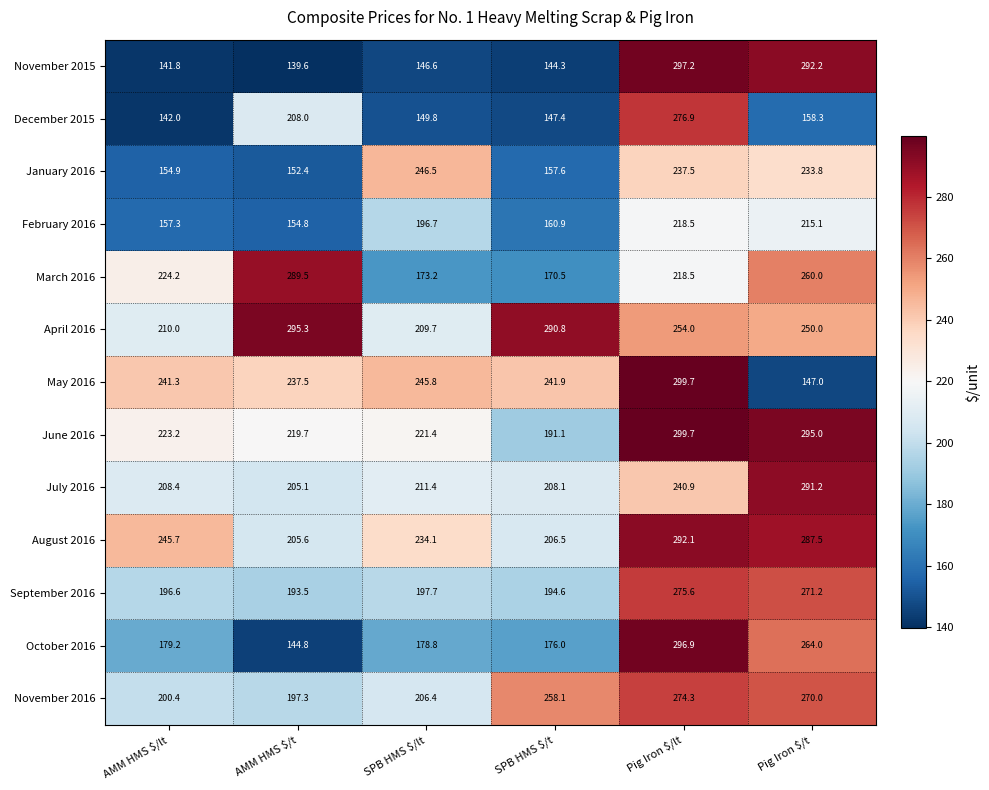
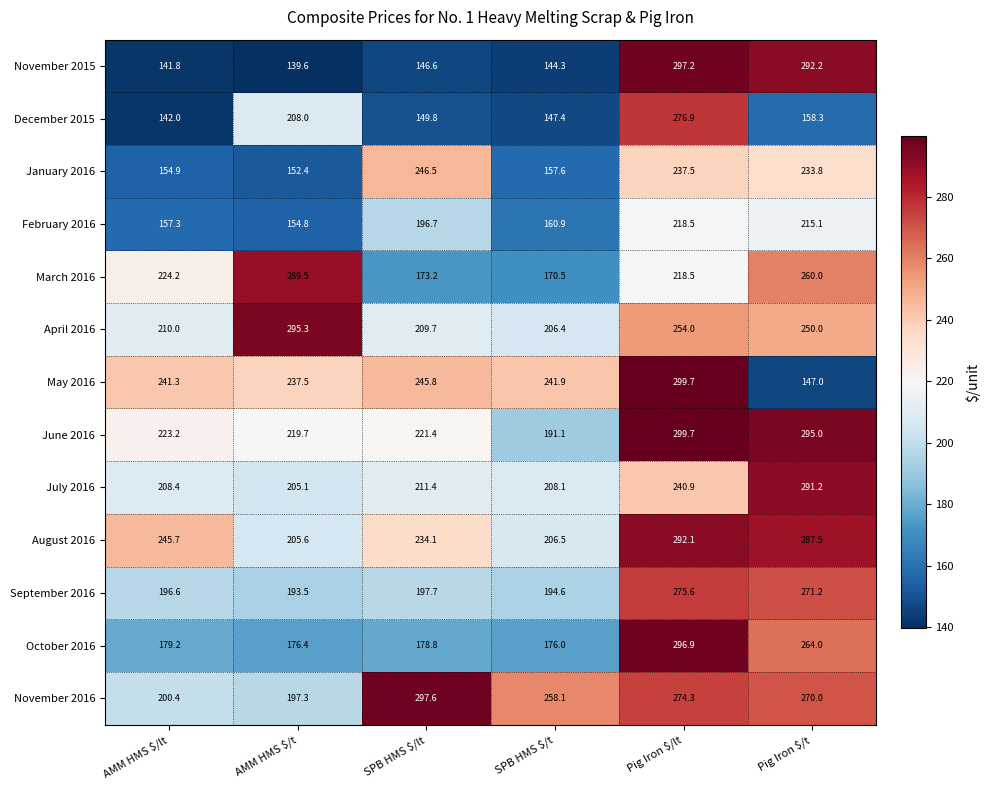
  {
    "November 2015": {
      "AMM HMS $/lt": 141.8,
      "AMM HMS $/t": 139.6,
      "SPB HMS $/lt": 146.6,
      "SPB HMS $/t": 144.3,
      "Pig Iron $/lt": 297.2,
      "Pig Iron $/t": 292.2
    },
    "December 2015": {
      "AMM HMS $/lt": 142.0,
      "AMM HMS $/t": 208.0,
      "SPB HMS $/lt": 149.8,
      "SPB HMS $/t": 147.4,
      "Pig Iron $/lt": 276.9,
      "Pig Iron $/t": 158.3
    },
    "January 2016": {
      "AMM HMS $/lt": 154.9,
      "AMM HMS $/t": 152.4,
      "SPB HMS $/lt": 246.5,
      "SPB HMS $/t": 157.6,
      "Pig Iron $/lt": 237.5,
      "Pig Iron $/t": 233.8
    },
    "February 2016": {
      "AMM HMS $/lt": 157.3,
      "AMM HMS $/t": 154.8,
      "SPB HMS $/lt": 196.7,
      "SPB HMS $/t": 160.9,
      "Pig Iron $/lt": 218.5,
      "Pig Iron $/t": 215.1
    },
    "March 2016": {
      "AMM HMS $/lt": 224.2,
      "AMM HMS $/t": 289.5,
      "SPB HMS $/lt": 173.2,
      "SPB HMS $/t": 170.5,
      "Pig Iron $/lt": 218.5,
      "Pig Iron $/t": 260.0
    },
    "April 2016": {
      "AMM HMS $/lt": 210.0,
      "AMM HMS $/t": 295.3,
      "SPB HMS $/lt": 209.7,
-     "SPB HMS $/t": 290.8,
+     "SPB HMS $/t": 206.4,
      "Pig Iron $/lt": 254.0,
      "Pig Iron $/t": 250.0
    },
    "May 2016": {
      "AMM HMS $/lt": 241.3,
      "AMM HMS $/t": 237.5,
      "SPB HMS $/lt": 245.8,
      "SPB HMS $/t": 241.9,
      "Pig Iron $/lt": 299.7,
      "Pig Iron $/t": 147.0
    },
    "June 2016": {
      "AMM HMS $/lt": 223.2,
      "AMM HMS $/t": 219.7,
      "SPB HMS $/lt": 221.4,
      "SPB HMS $/t": 191.1,
      "Pig Iron $/lt": 299.7,
      "Pig Iron $/t": 295.0
    },
    "July 2016": {
      "AMM HMS $/lt": 208.4,
      "AMM HMS $/t": 205.1,
      "SPB HMS $/lt": 211.4,
      "SPB HMS $/t": 208.1,
      "Pig Iron $/lt": 240.9,
      "Pig Iron $/t": 291.2
    },
    "August 2016": {
      "AMM HMS $/lt": 245.7,
      "AMM HMS $/t": 205.6,
      "SPB HMS $/lt": 234.1,
      "SPB HMS $/t": 206.5,
      "Pig Iron $/lt": 292.1,
      "Pig Iron $/t": 287.5
    },
    "September 2016": {
      "AMM HMS $/lt": 196.6,
      "AMM HMS $/t": 193.5,
      "SPB HMS $/lt": 197.7,
      "SPB HMS $/t": 194.6,
      "Pig Iron $/lt": 275.6,
      "Pig Iron $/t": 271.2
    },
    "October 2016": {
      "AMM HMS $/lt": 179.2,
-     "AMM HMS $/t": 144.8,
+     "AMM HMS $/t": 176.4,
      "SPB HMS $/lt": 178.8,
      "SPB HMS $/t": 176.0,
      "Pig Iron $/lt": 296.9,
      "Pig Iron $/t": 264.0
    },
    "November 2016": {
      "AMM HMS $/lt": 200.4,
      "AMM HMS $/t": 197.3,
-     "SPB HMS $/lt": 206.4,
+     "SPB HMS $/lt": 297.6,
      "SPB HMS $/t": 258.1,
      "Pig Iron $/lt": 274.3,
      "Pig Iron $/t": 270.0
    }
  }
